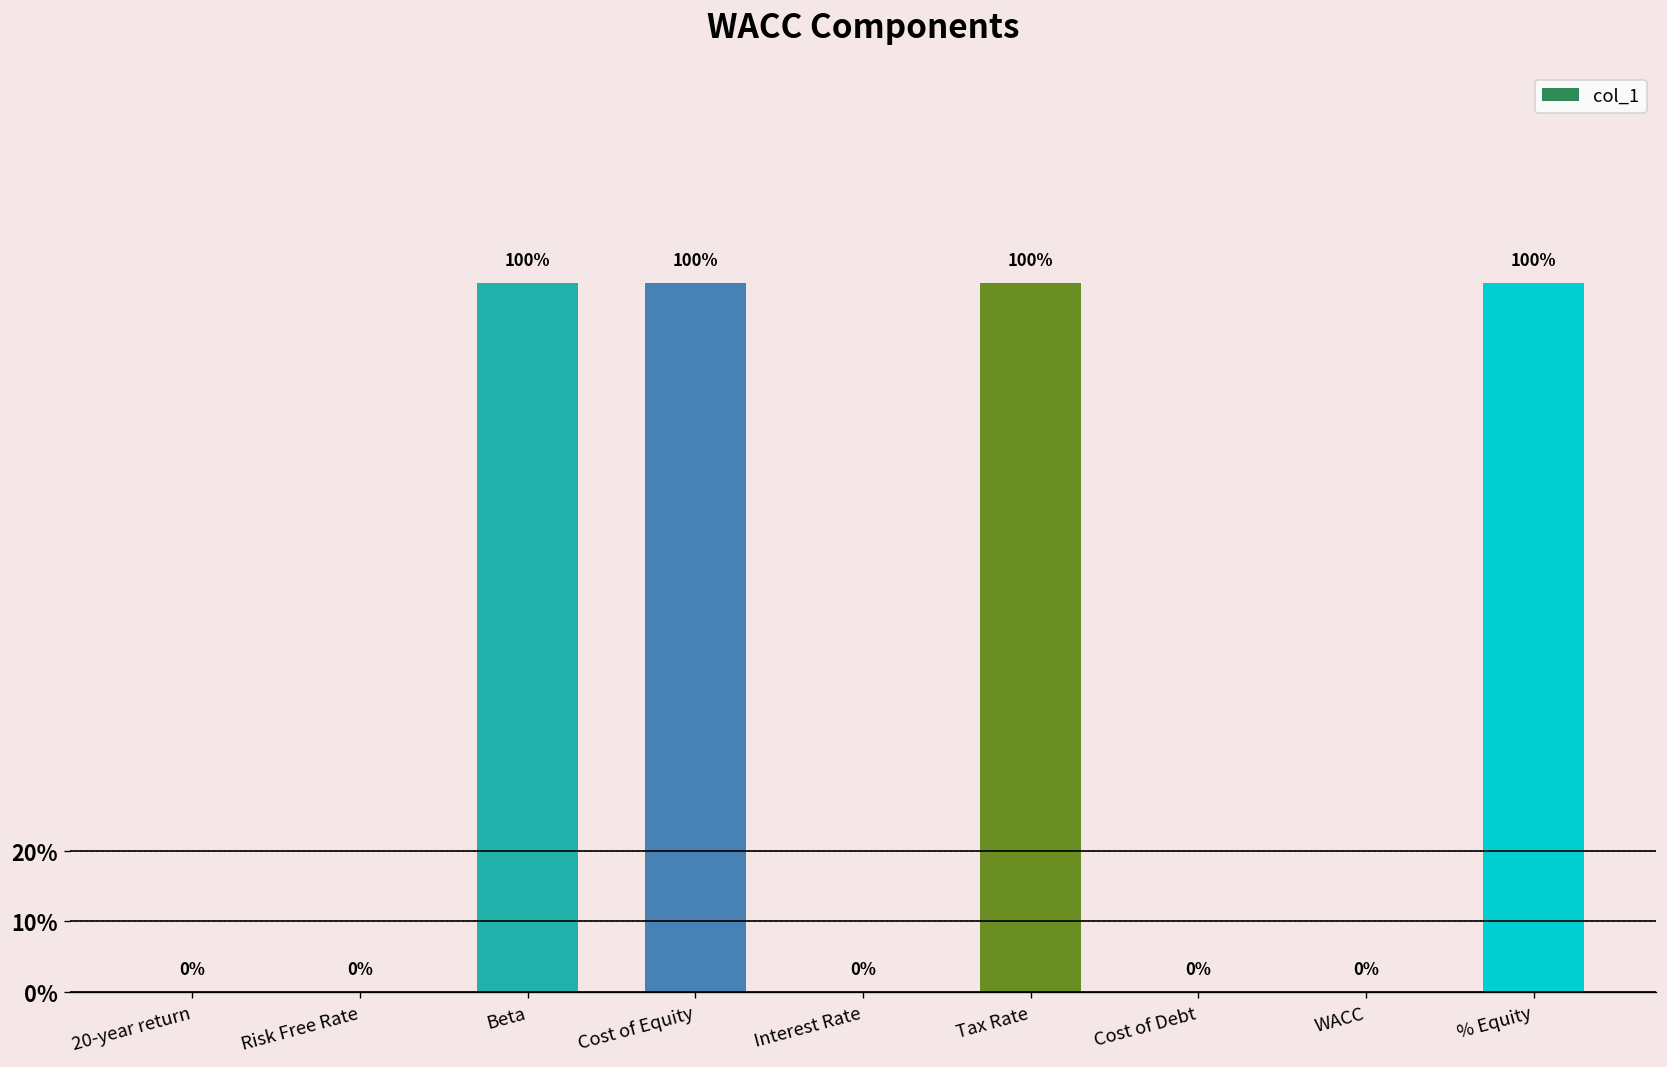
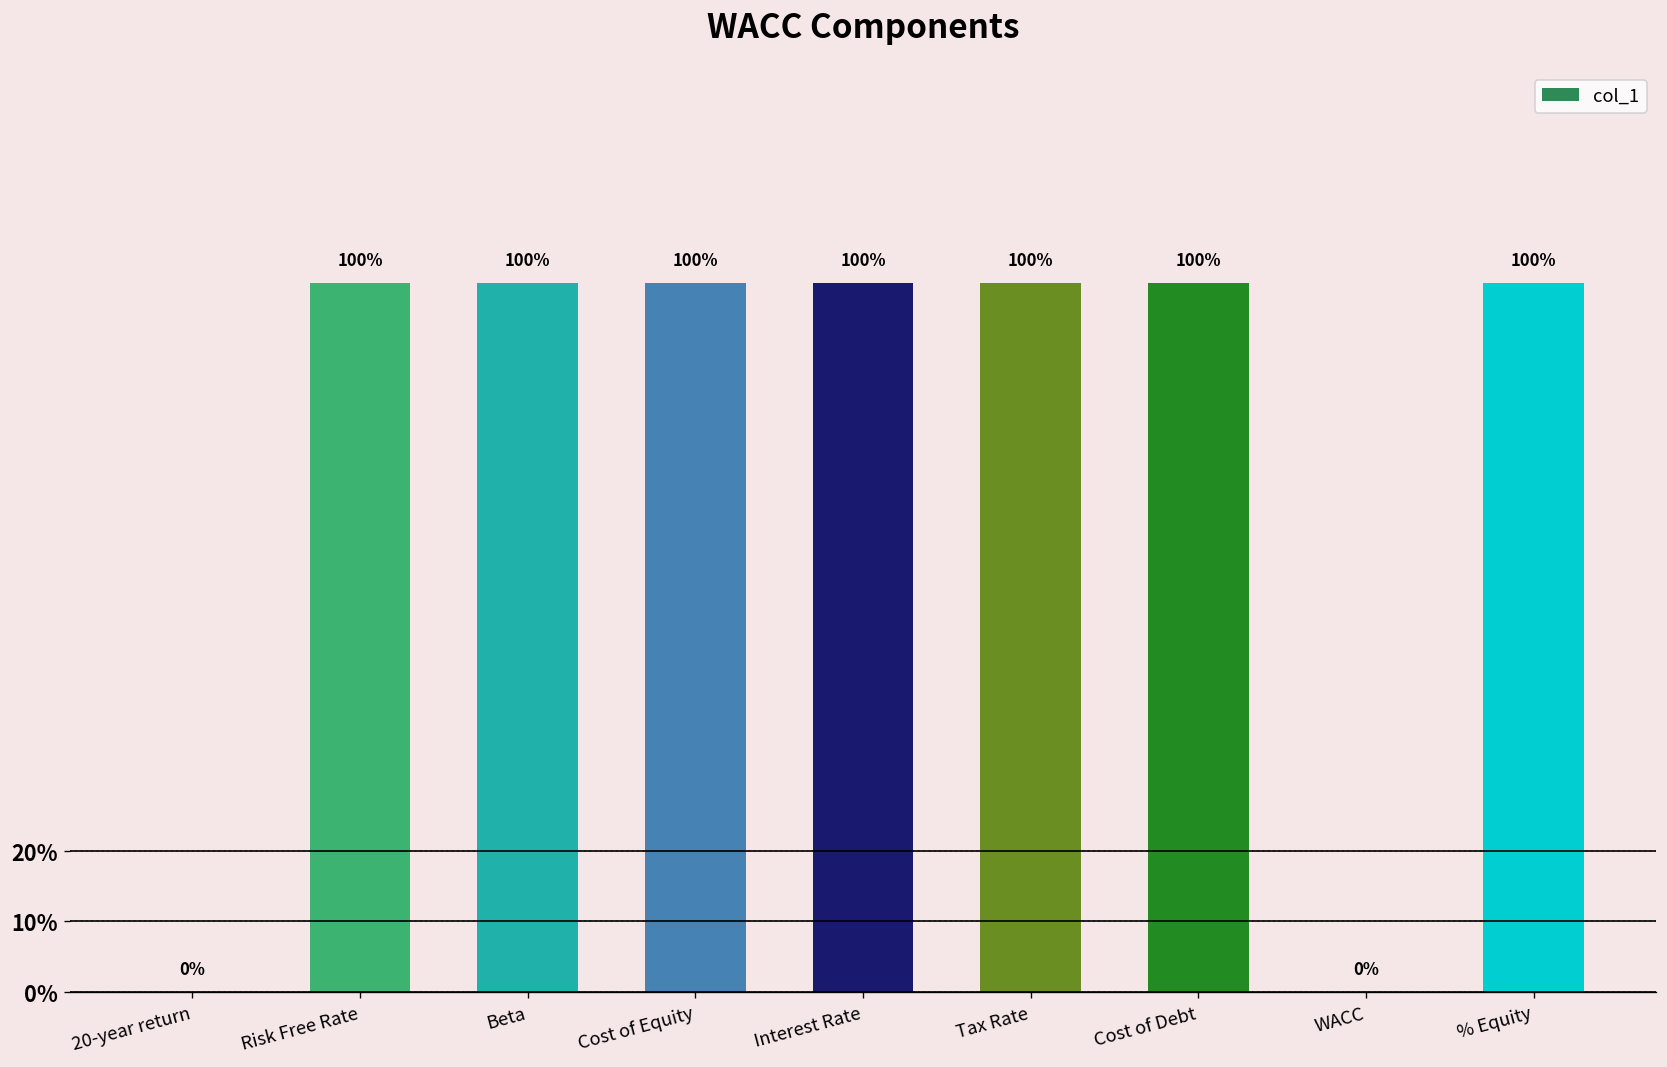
  {
    "20-year return": "0%",
-   "Risk Free Rate": "0%",
+   "Risk Free Rate": "100%",
    "Beta": "100%",
    "Cost of Equity": "100%",
-   "Interest Rate": "0%",
+   "Interest Rate": "100%",
    "Tax Rate": "100%",
-   "Cost of Debt": "0%",
+   "Cost of Debt": "100%",
    "WACC": "0%",
    "% Equity": "100%"
  }
